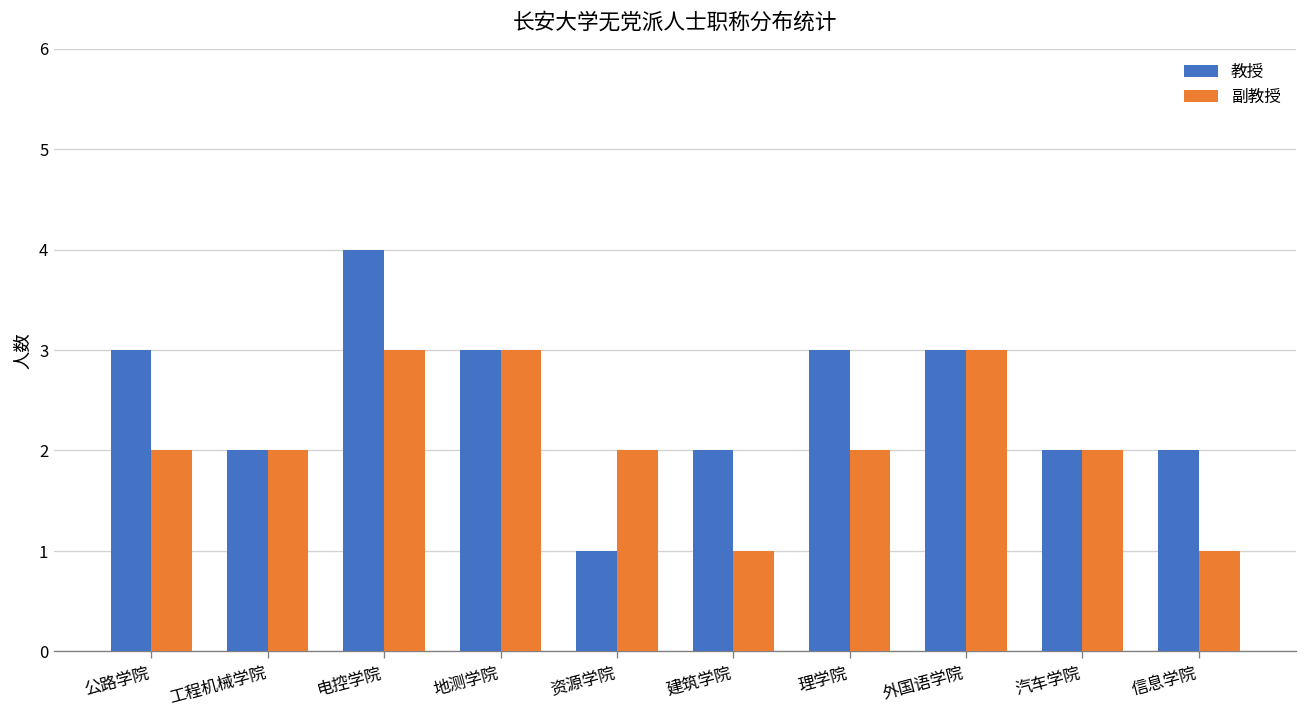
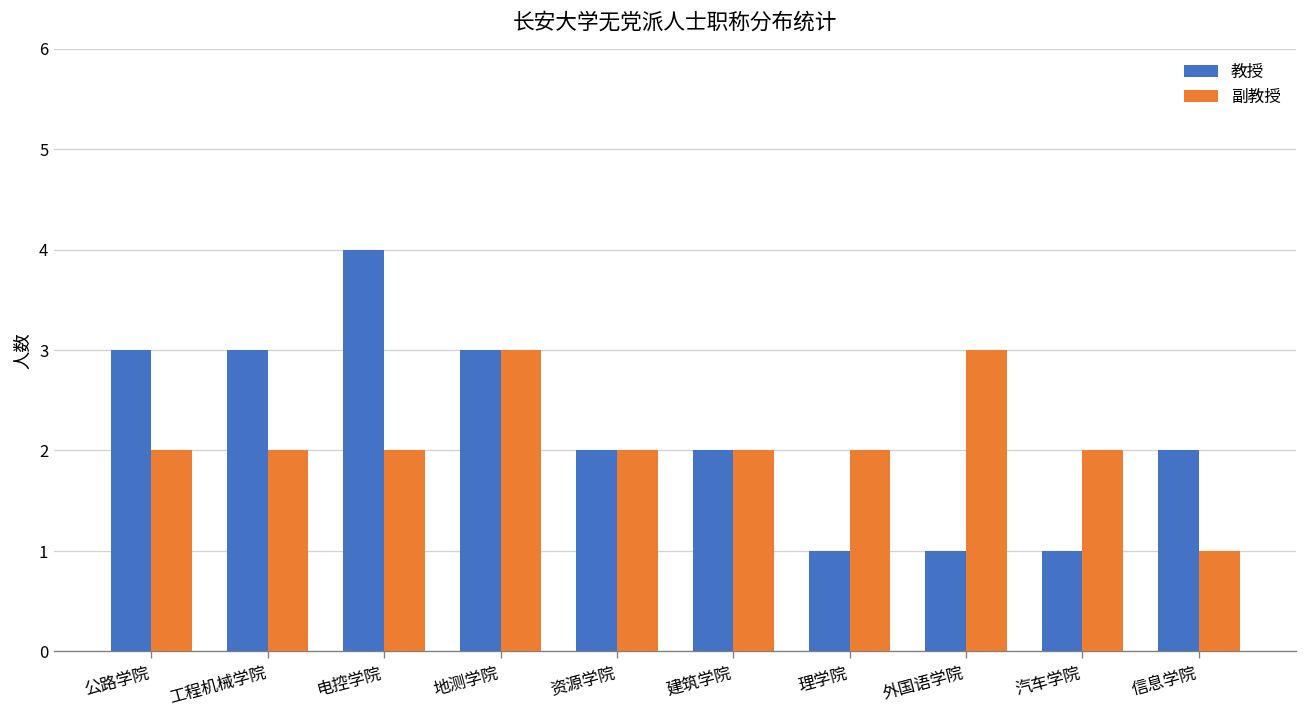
  {
    "教授": {
      "公路学院": 3,
-     "工程机械学院": 2,
+     "工程机械学院": 3,
      "电控学院": 4,
      "地测学院": 3,
-     "资源学院": 1,
+     "资源学院": 2,
      "建筑学院": 2,
-     "理学院": 3,
-     "外国语学院": 3,
-     "汽车学院": 2,
+     "理学院": 1,
+     "外国语学院": 1,
+     "汽车学院": 1,
      "信息学院": 2
    },
    "副教授": {
      "公路学院": 2,
      "工程机械学院": 2,
-     "电控学院": 3,
+     "电控学院": 2,
      "地测学院": 3,
      "资源学院": 2,
-     "建筑学院": 1,
+     "建筑学院": 2,
      "理学院": 2,
      "外国语学院": 3,
      "汽车学院": 2,
      "信息学院": 1
    }
  }
